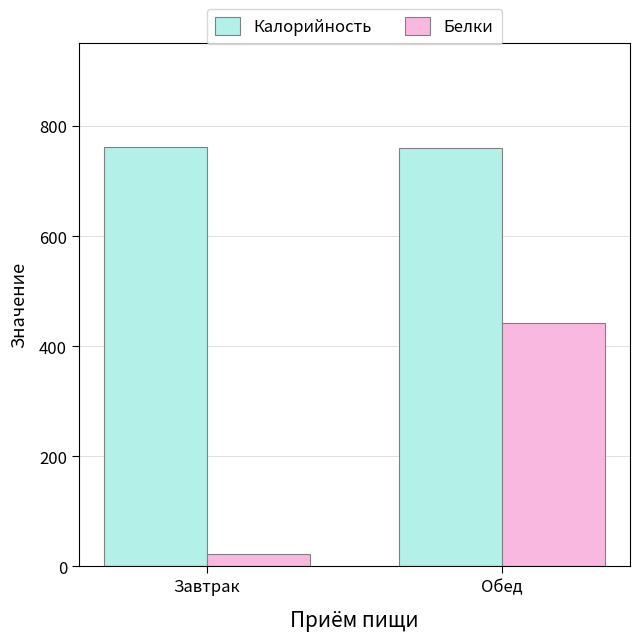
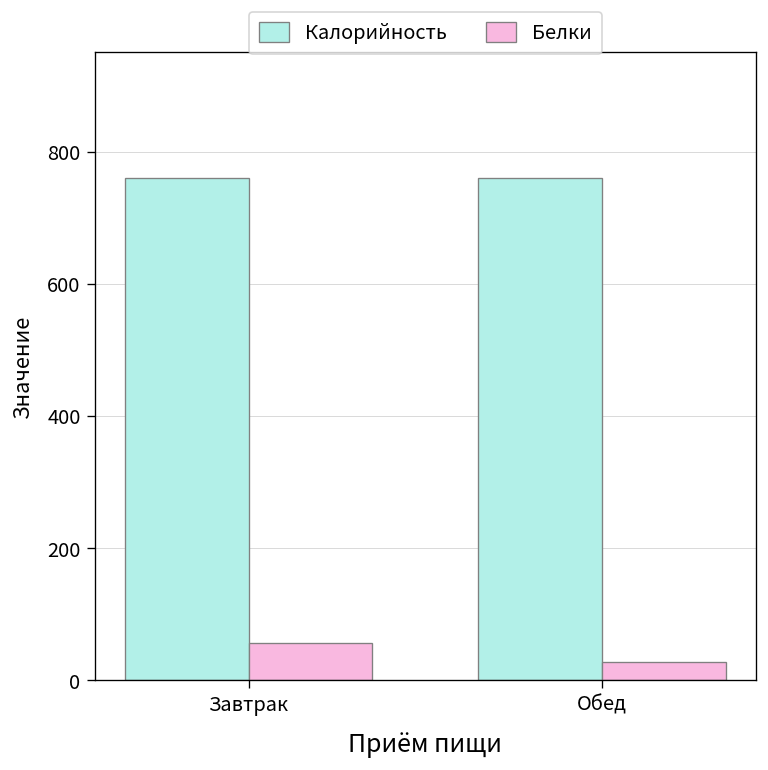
  {
    "Калорийность": {
      "Завтрак": 760,
      "Обед": 760
    },
    "Белки": {
-     "Завтрак": 20,
-     "Обед": 440
+     "Завтрак": 60,
+     "Обед": 30
    }
  }
